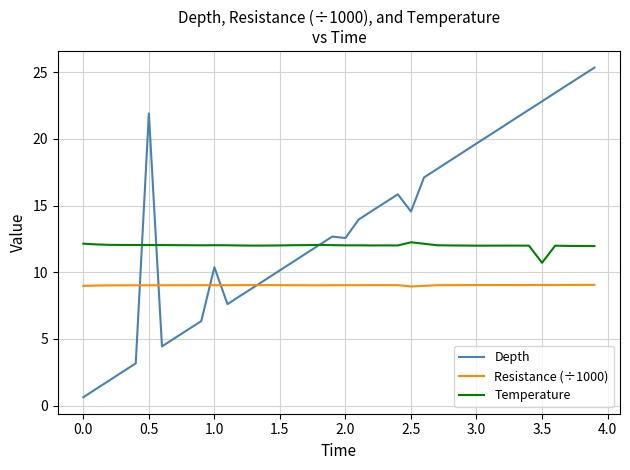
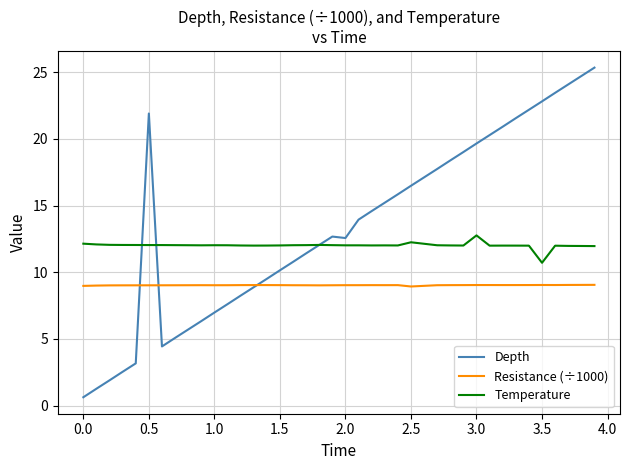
  {
    "Depth": {
      "0.0": 0.6,
      "0.5": 21.9,
-     "1.0": 10.4,
+     "1.0": 7.0,
      "1.5": 10.2,
      "2.0": 12.6,
-     "2.5": 14.6,
+     "2.5": 16.5,
      "3.0": 19.7,
      "3.5": 22.8
    },
    "Resistance (÷1000)": {
      "0.0": 9.0,
      "0.5": 9.0,
      "1.0": 9.0,
      "1.5": 9.0,
      "2.0": 9.0,
      "2.5": 8.9,
      "3.0": 9.0,
      "3.5": 9.0
    },
    "Temperature": {
      "0.0": 12.1,
      "0.5": 12.0,
      "1.0": 12.0,
      "1.5": 12.0,
      "2.0": 12.0,
      "2.5": 12.3,
-     "3.0": 12.0,
+     "3.0": 12.8,
      "3.5": 10.7
    }
  }
